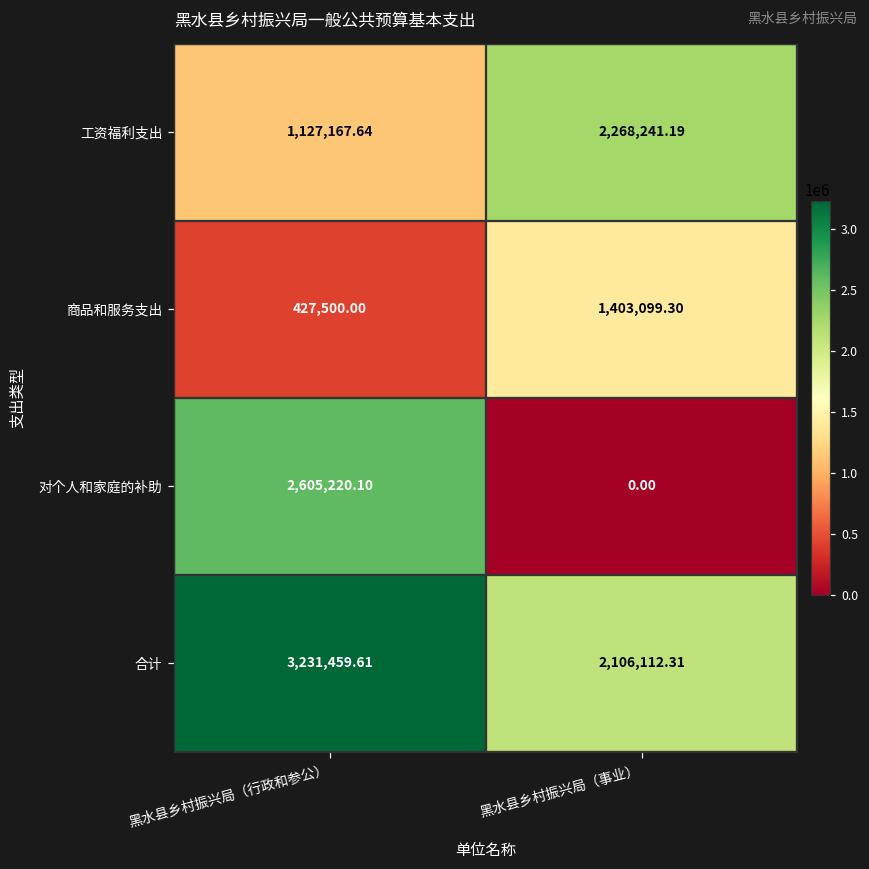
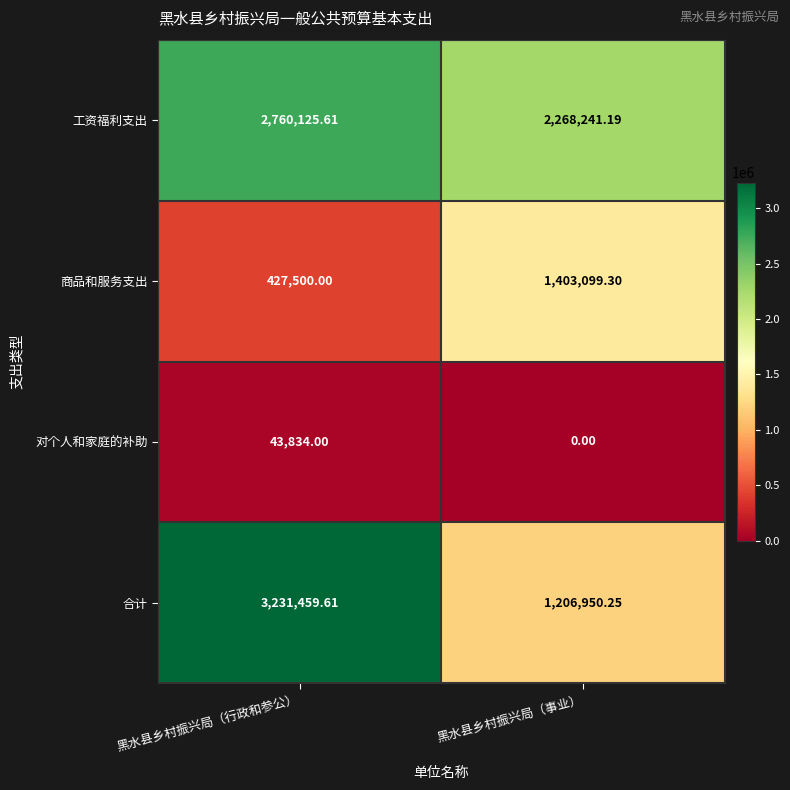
  {
    "工资福利支出": {
-     "黑水县乡村振兴局（行政和参公）": "1,127,167.64",
+     "黑水县乡村振兴局（行政和参公）": "2,760,125.61",
      "黑水县乡村振兴局（事业）": "2,268,241.19"
    },
    "商品和服务支出": {
      "黑水县乡村振兴局（行政和参公）": "427,500.00",
      "黑水县乡村振兴局（事业）": "1,403,099.30"
    },
    "对个人和家庭的补助": {
-     "黑水县乡村振兴局（行政和参公）": "2,605,220.10",
+     "黑水县乡村振兴局（行政和参公）": "43,834.00",
      "黑水县乡村振兴局（事业）": "0.00"
    },
    "合计": {
      "黑水县乡村振兴局（行政和参公）": "3,231,459.61",
-     "黑水县乡村振兴局（事业）": "2,106,112.31"
+     "黑水县乡村振兴局（事业）": "1,206,950.25"
    }
  }
